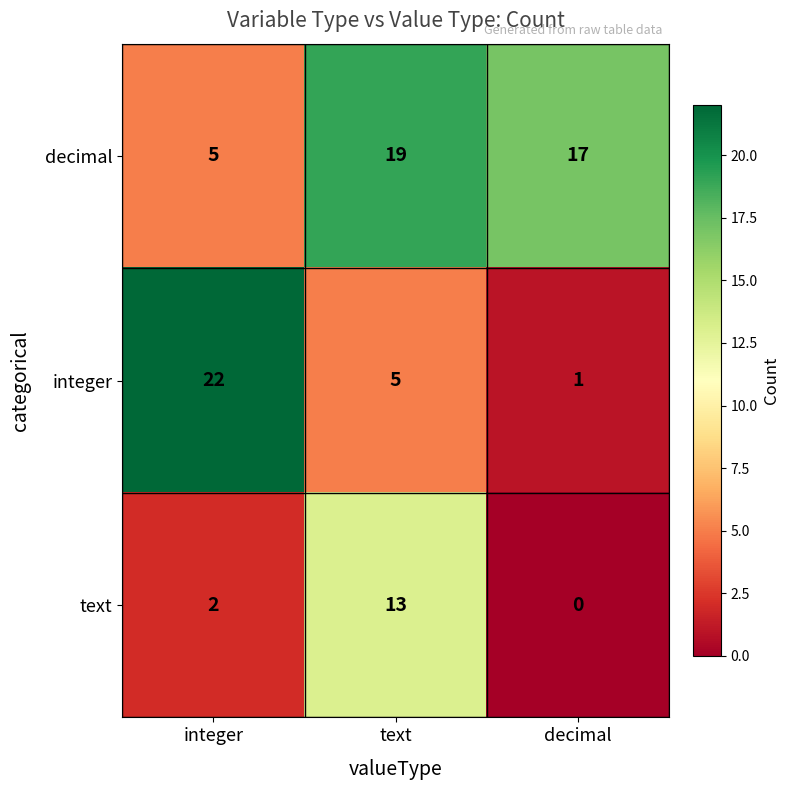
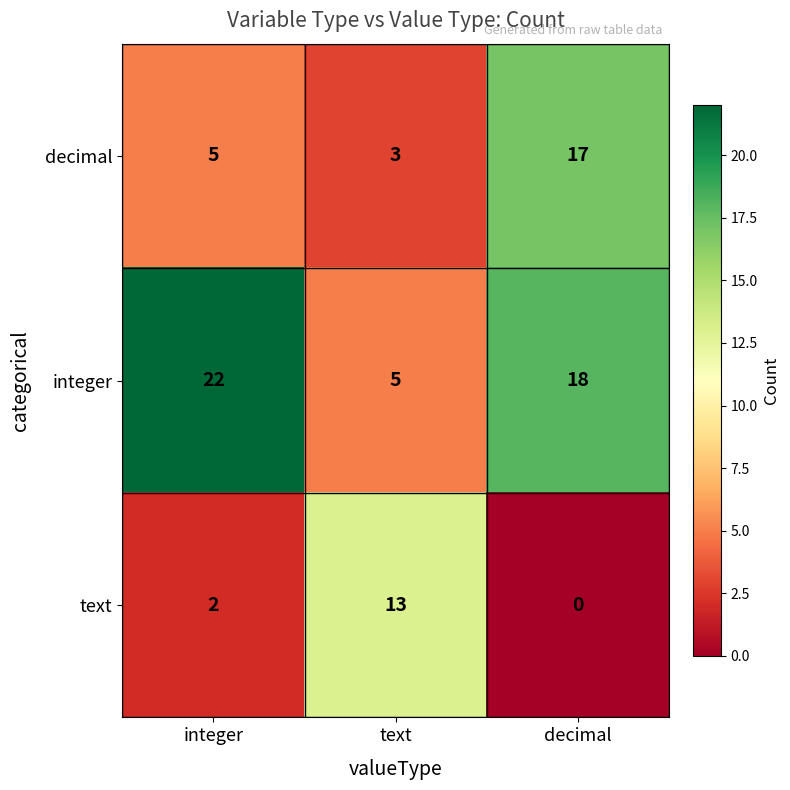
  {
    "decimal": {
      "integer": 5,
-     "text": 19,
+     "text": 3,
      "decimal": 17
    },
    "integer": {
      "integer": 22,
      "text": 5,
-     "decimal": 1
+     "decimal": 18
    },
    "text": {
      "integer": 2,
      "text": 13,
      "decimal": 0
    }
  }
